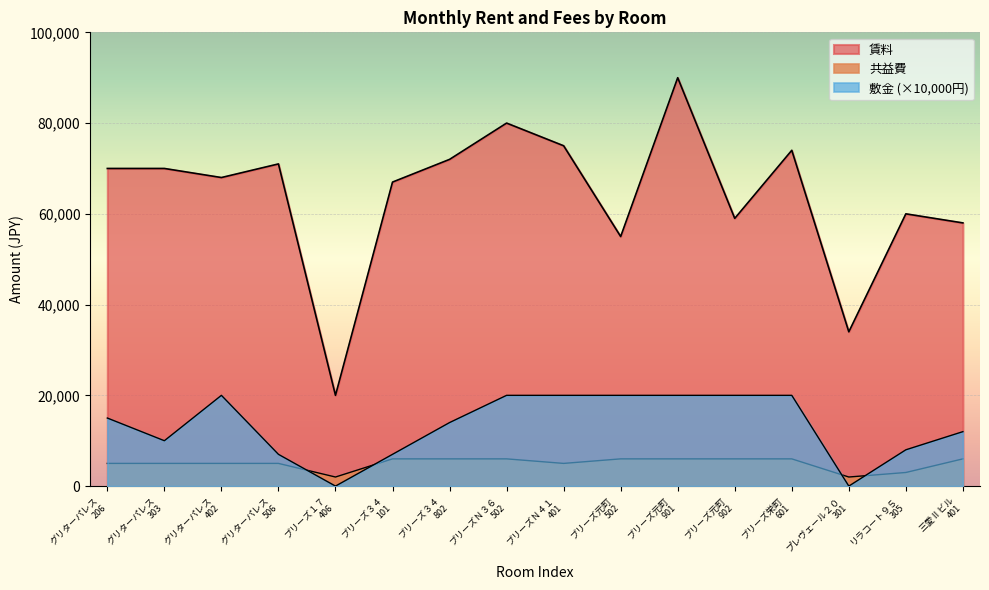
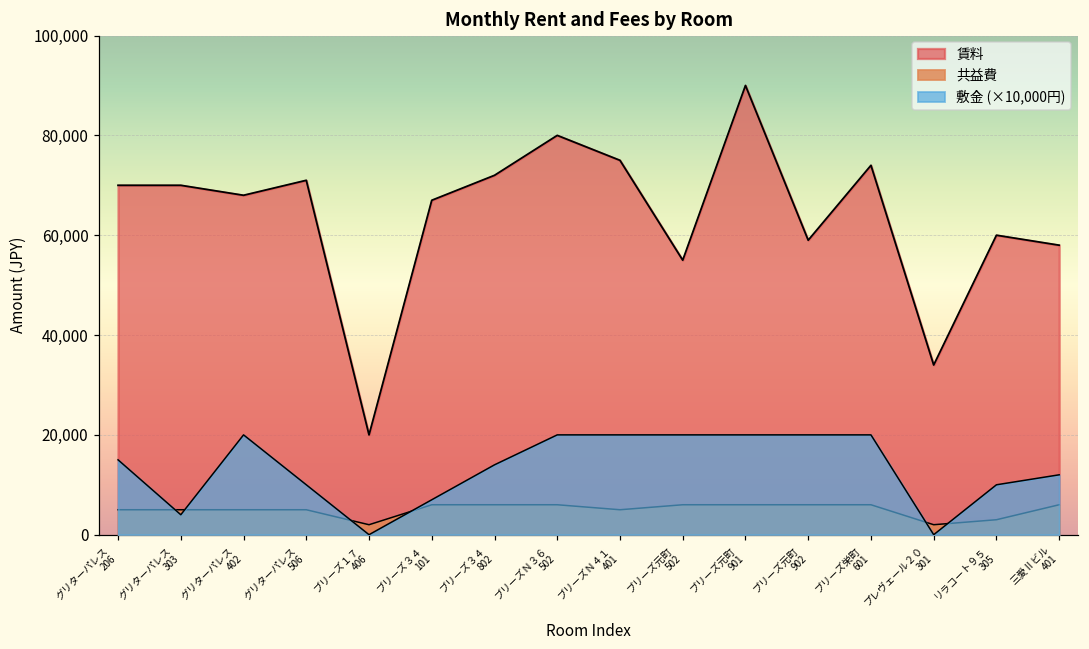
  {
    "敷金 (×10,000円)": {
      "グリターパレス 206": "15,000",
-     "グリターパレス 303": "10,000",
+     "グリターパレス 303": "4,000",
      "グリターパレス 402": "20,000",
-     "グリターパレス 506": "7,000",
+     "グリターパレス 506": "10,000",
      "ブリーズ１７ 406": "0",
      "ブリーズ３４ 101": "7,000",
      "ブリーズ３４ 802": "14,000",
      "ブリーズＮ３６ 502": "20,000",
      "ブリーズＮ４１ 401": "20,000",
      "ブリーズ元町 502": "20,000",
      "ブリーズ元町 901": "20,000",
      "ブリーズ元町 902": "20,000",
      "ブリーズ栄町 601": "20,000",
      "プレヴェール２０ 301": "0",
-     "リラコート９５ 305": "8,000",
+     "リラコート９５ 305": "10,000",
      "三愛Ⅱビル 401": "12,000"
    }
  }
